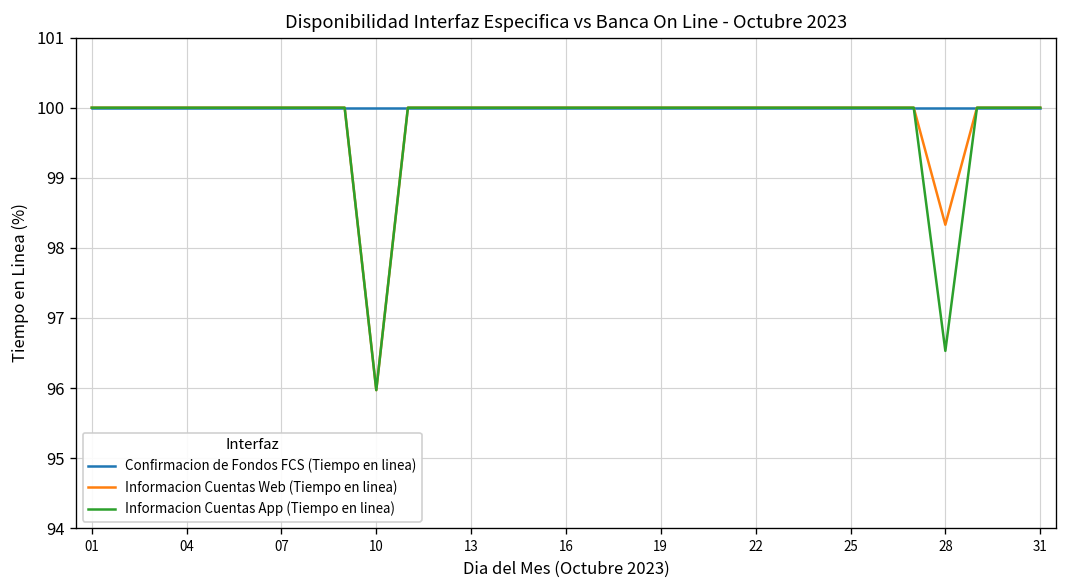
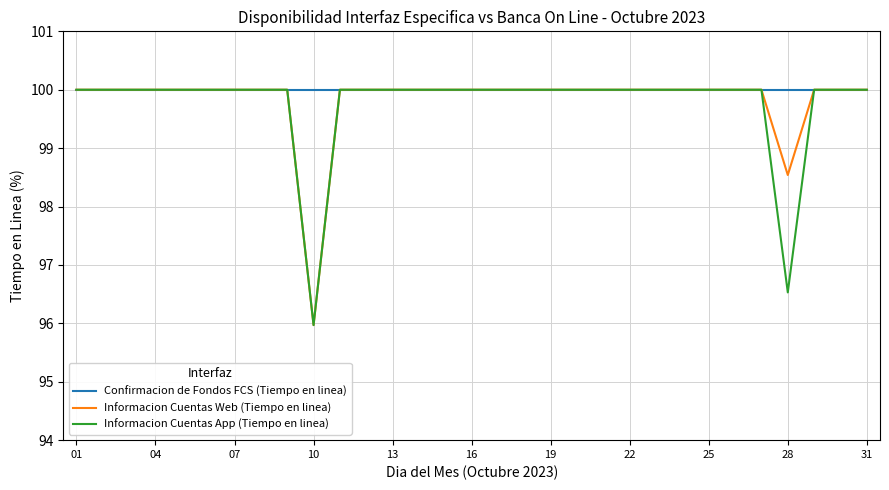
  {
    "Confirmacion de Fondos FCS (Tiempo en linea)": {
      "10": 100.0,
      "28": 100.0
    },
    "Informacion Cuentas Web (Tiempo en linea)": {
-     "28": 98.3
+     "28": 98.5
    },
    "Informacion Cuentas App (Tiempo en linea)": {
      "28": 96.5
    }
  }
